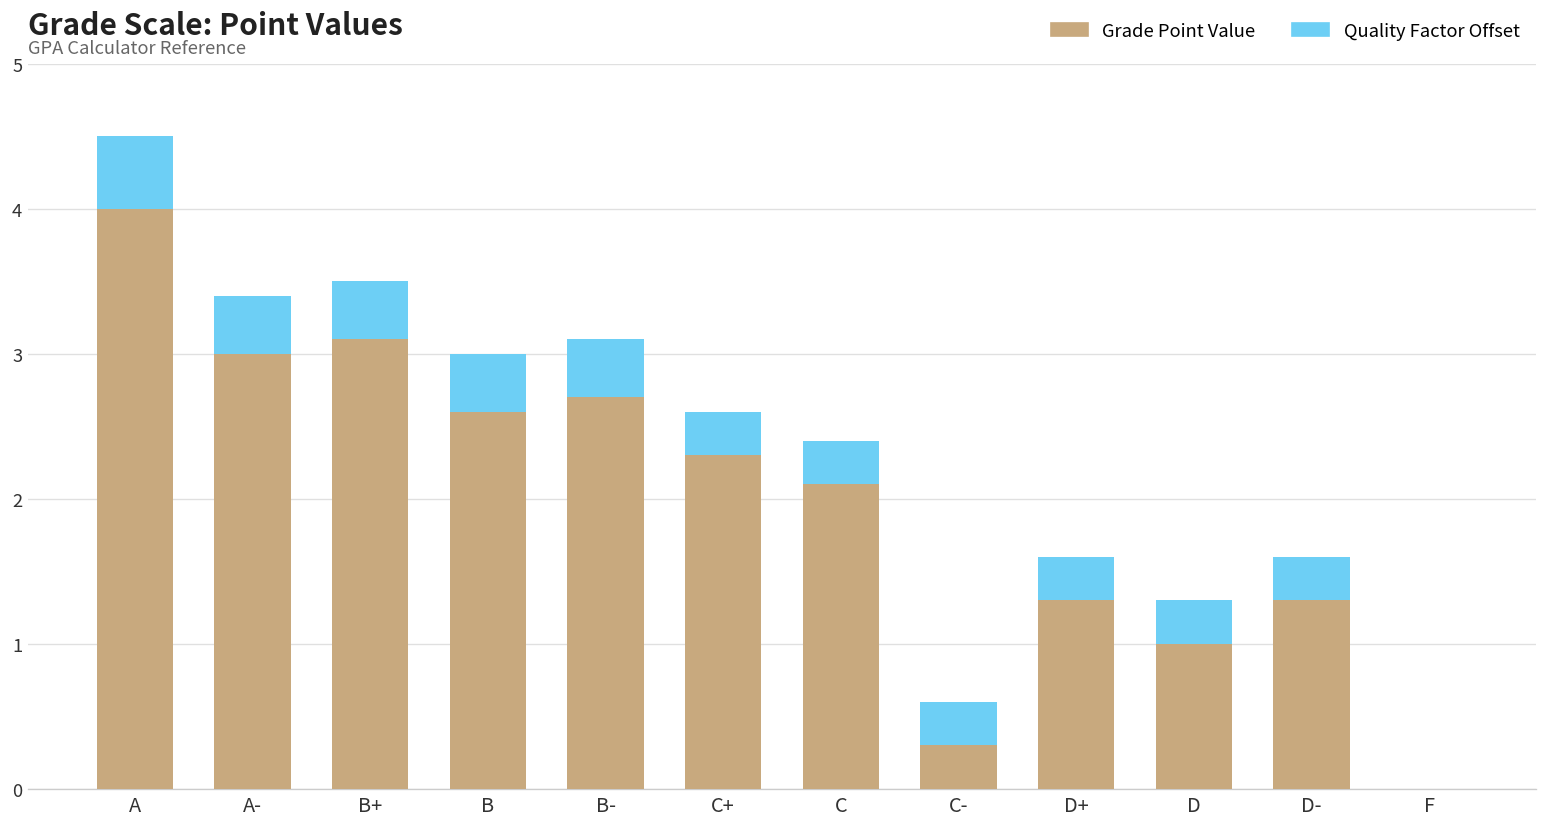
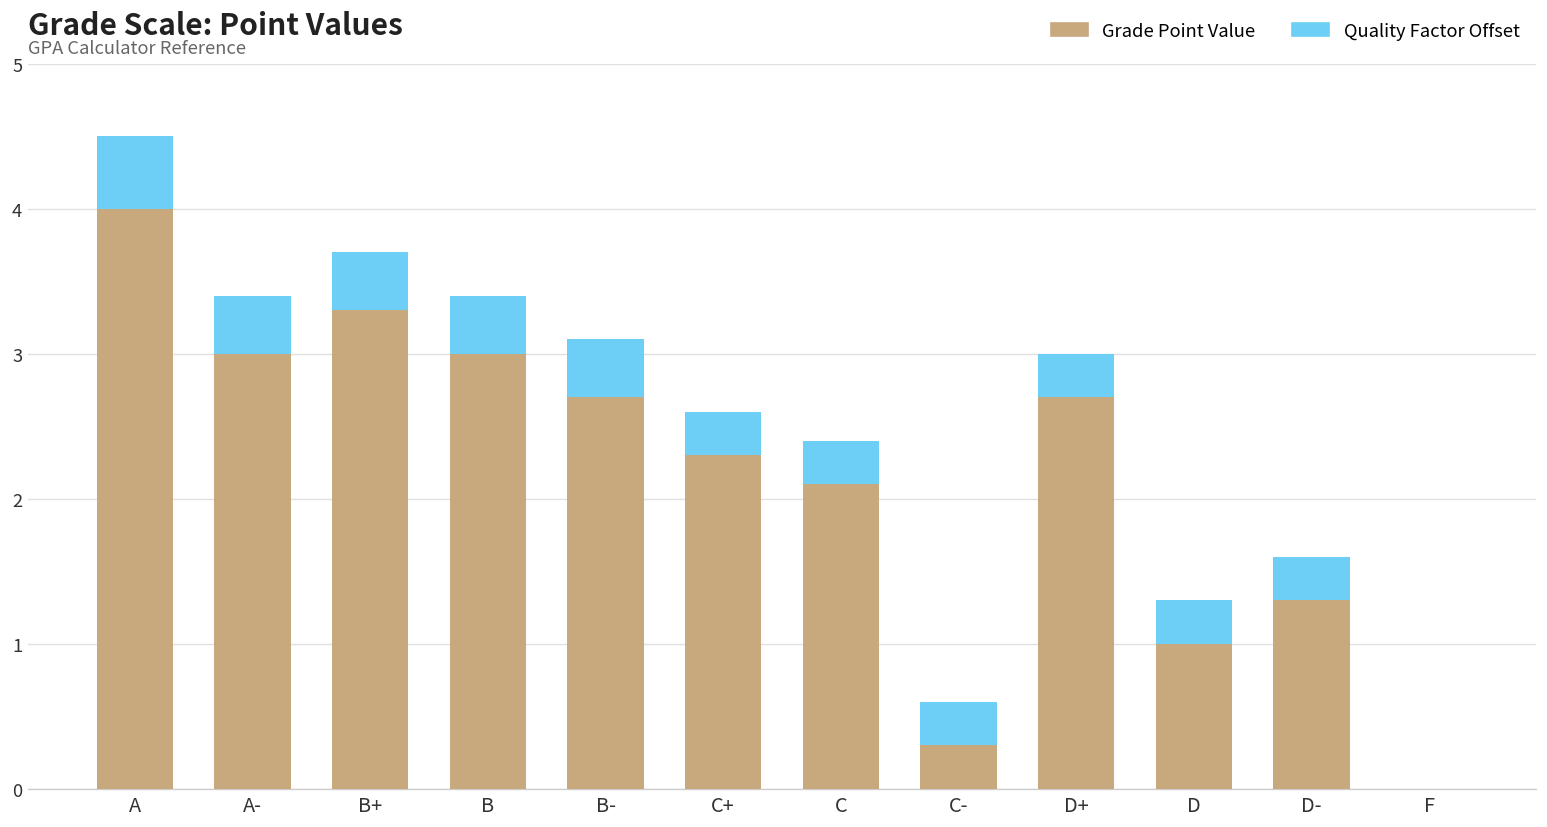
  {
    "Grade Point Value": {
      "A": 4.0,
      "A-": 3.0,
-     "B+": 3.1,
-     "B": 2.6,
+     "B+": 3.3,
+     "B": 3.0,
      "B-": 2.7,
      "C+": 2.3,
      "C": 2.1,
      "C-": 0.3,
-     "D+": 1.3,
+     "D+": 2.7,
      "D": 1.0,
      "D-": 1.3,
      "F": 0.0
    },
    "Quality Factor Offset": {
      "A": 0.5,
      "A-": 0.4,
      "B+": 0.4,
      "B": 0.4,
      "B-": 0.4,
      "C+": 0.3,
      "C": 0.3,
      "C-": 0.3,
      "D+": 0.3,
      "D": 0.3,
      "D-": 0.3,
      "F": 0.0
    }
  }
